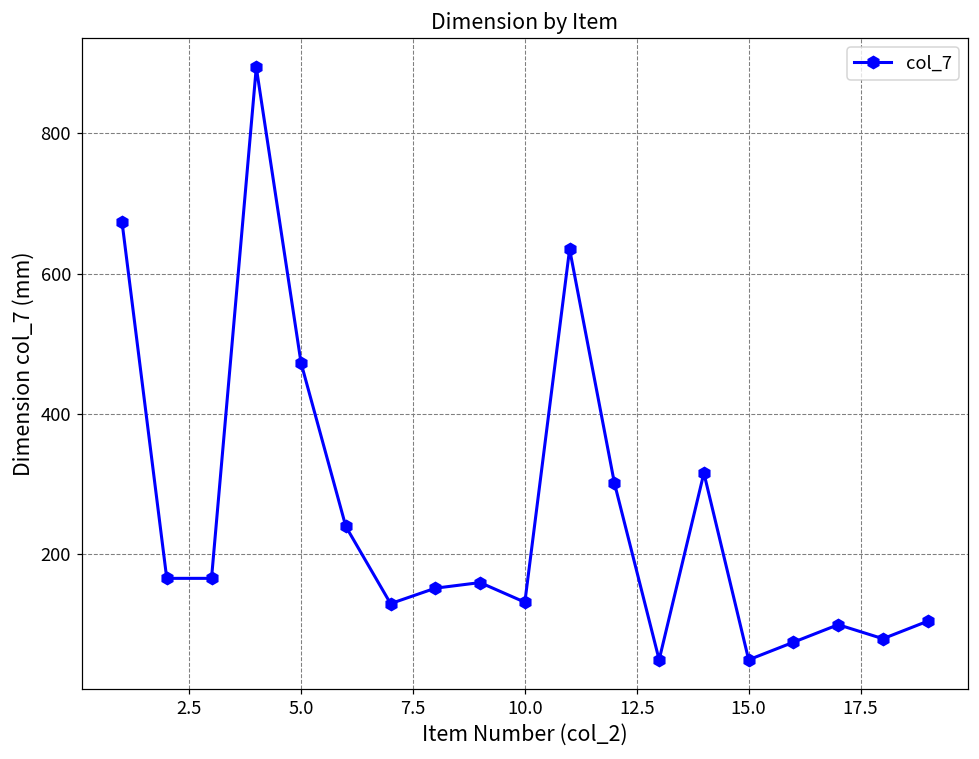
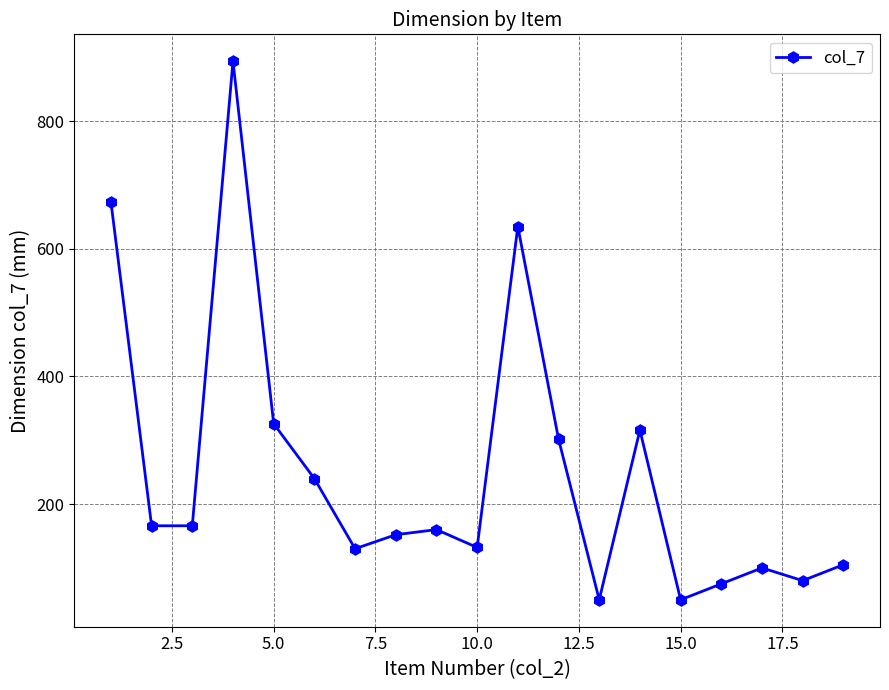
  {
-   "5.0": 470,
+   "5.0": 330,
    "10.0": 130,
    "15.0": 50
  }
